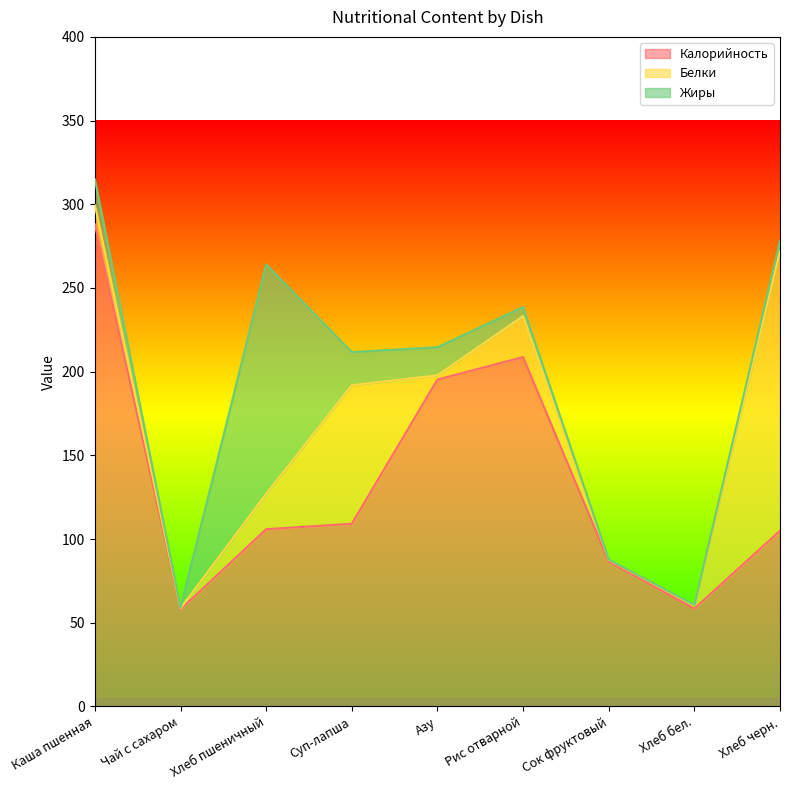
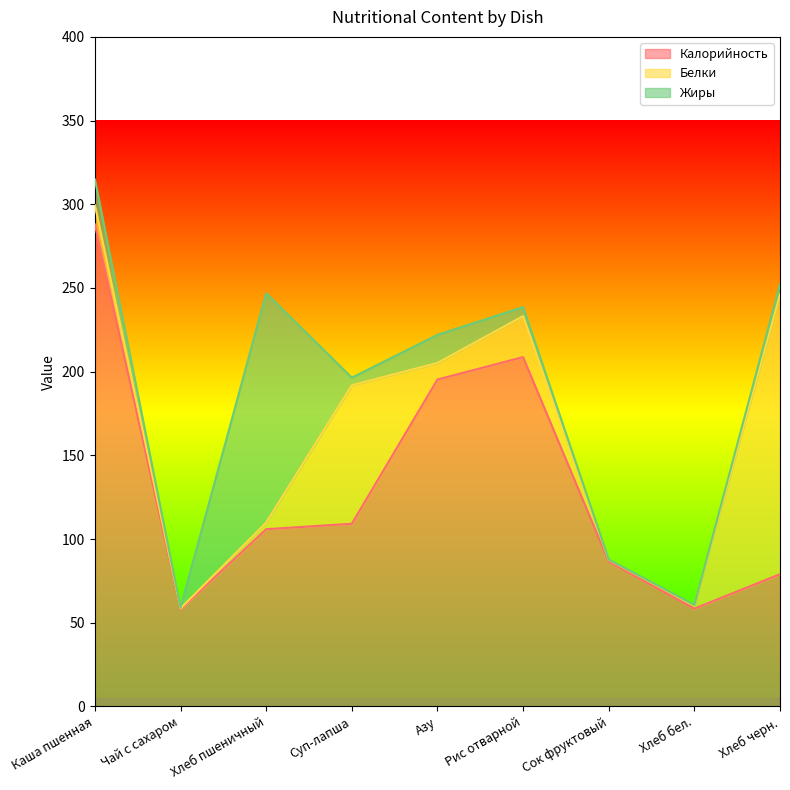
  {
    "Калорийность": {
      "Каша пшенная": 288,
      "Хлеб пшеничный": 106,
      "Суп-лапша": 109,
      "Азу": 195,
      "Рис отварной": 209,
      "Хлеб бел.": 58,
-     "Хлеб черн.": 105
+     "Хлеб черн.": 79
    },
    "Белки": {
      "Каша пшенная": 12,
-     "Хлеб пшеничный": 21,
+     "Хлеб пшеничный": 4,
      "Суп-лапша": 83,
-     "Азу": 3,
+     "Азу": 10,
      "Рис отварной": 25,
      "Хлеб черн.": 167
    },
    "Жиры": {
      "Каша пшенная": 15,
      "Хлеб пшеничный": 137,
-     "Суп-лапша": 20,
+     "Суп-лапша": 5,
      "Азу": 17,
      "Рис отварной": 5,
      "Хлеб черн.": 6
    }
  }
